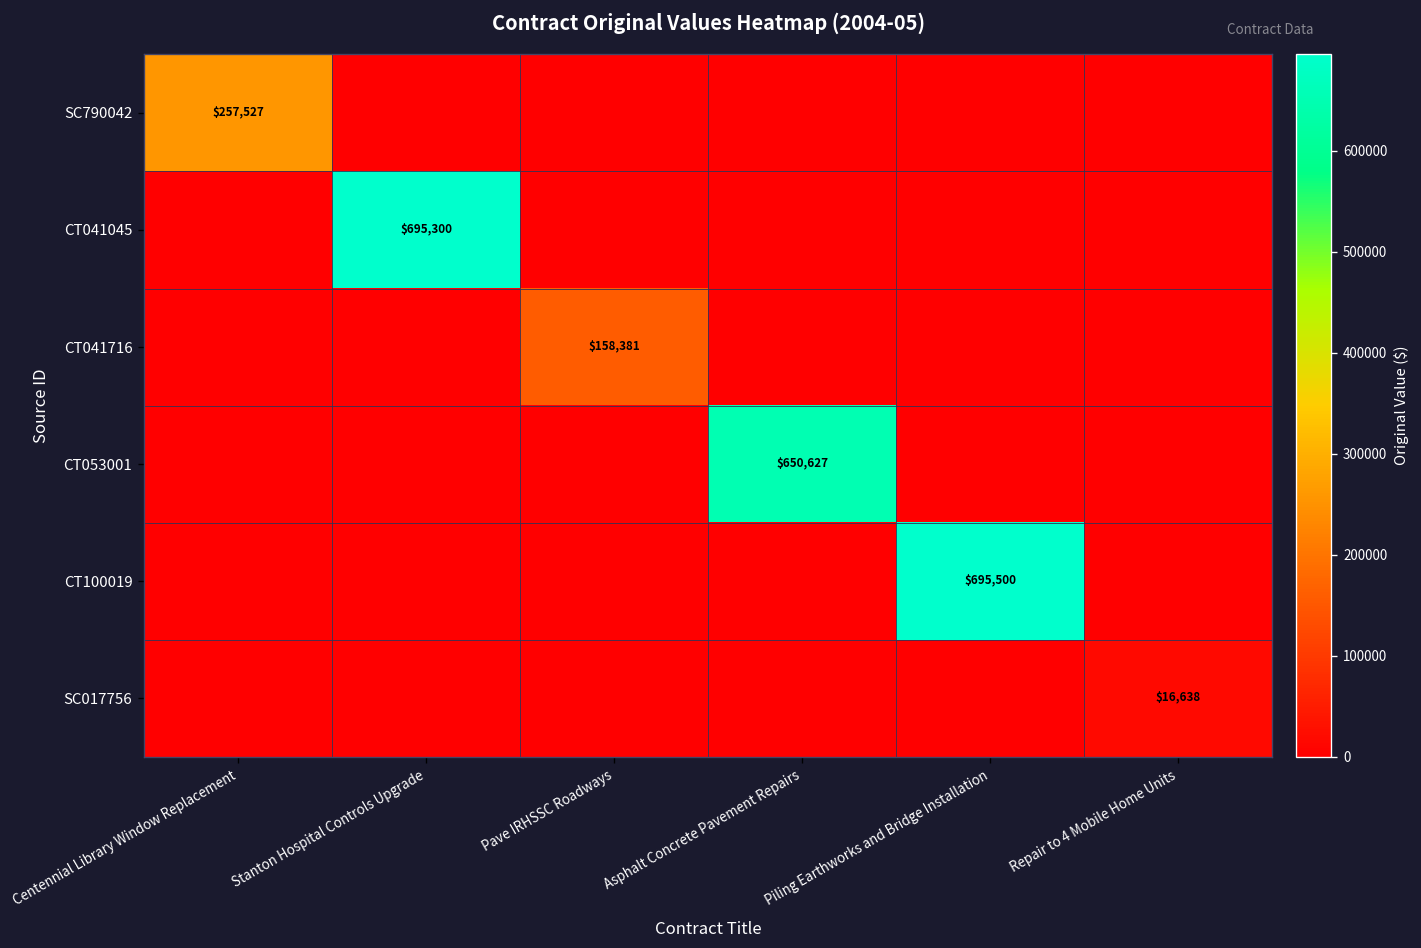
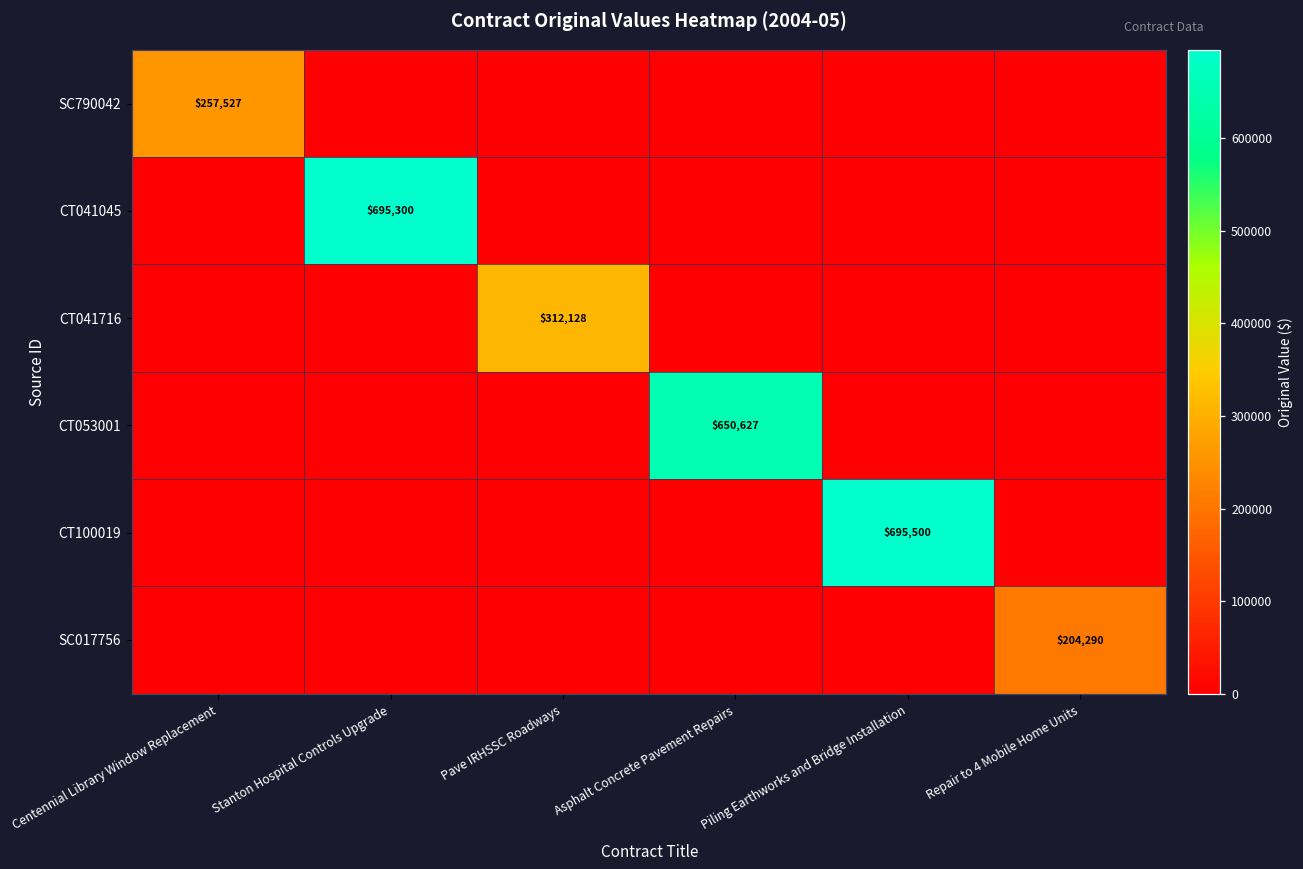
  {
    "SC790042": {
      "Centennial Library Window Replacement": "$257,527"
    },
    "CT041045": {
      "Stanton Hospital Controls Upgrade": "$695,300"
    },
    "CT041716": {
-     "Pave IRHSSC Roadways": "$158,381"
+     "Pave IRHSSC Roadways": "$312,128"
    },
    "CT053001": {
      "Asphalt Concrete Pavement Repairs": "$650,627"
    },
    "CT100019": {
      "Piling Earthworks and Bridge Installation": "$695,500"
    },
    "SC017756": {
-     "Repair to 4 Mobile Home Units": "$16,638"
+     "Repair to 4 Mobile Home Units": "$204,290"
    }
  }
